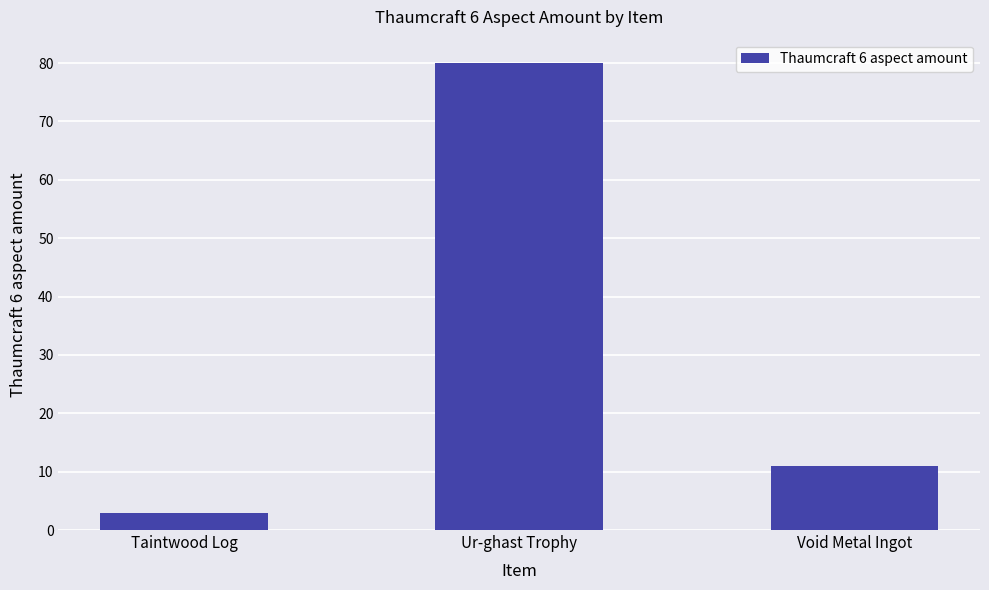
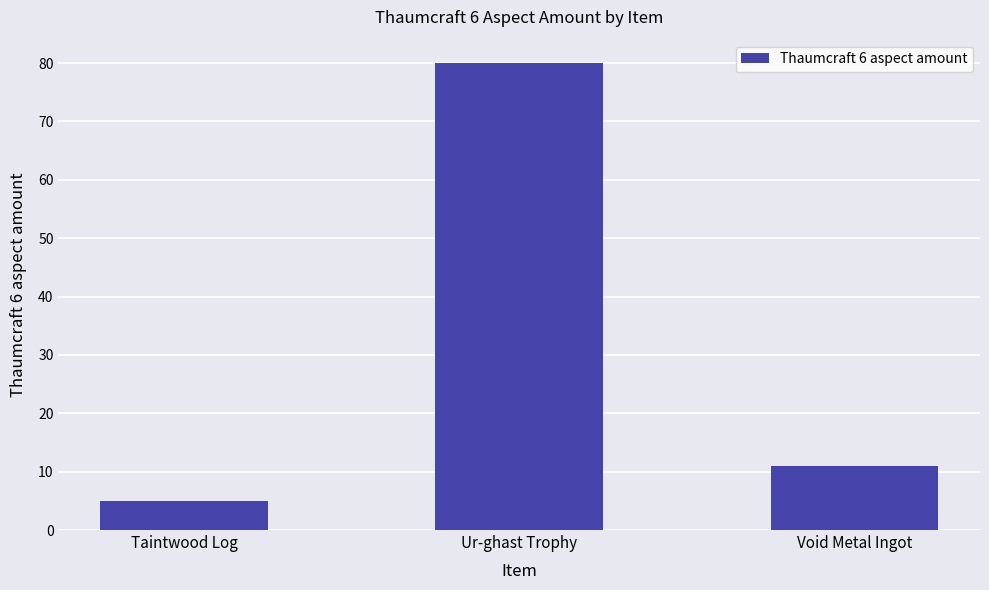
  {
-   "Taintwood Log": 3,
+   "Taintwood Log": 5,
    "Ur-ghast Trophy": 80,
    "Void Metal Ingot": 11
  }
